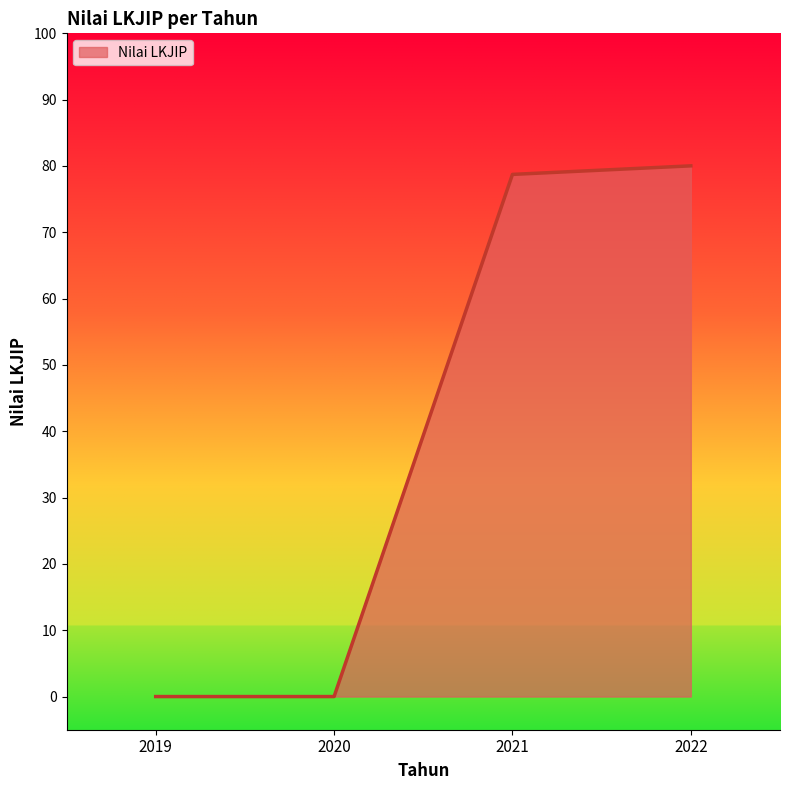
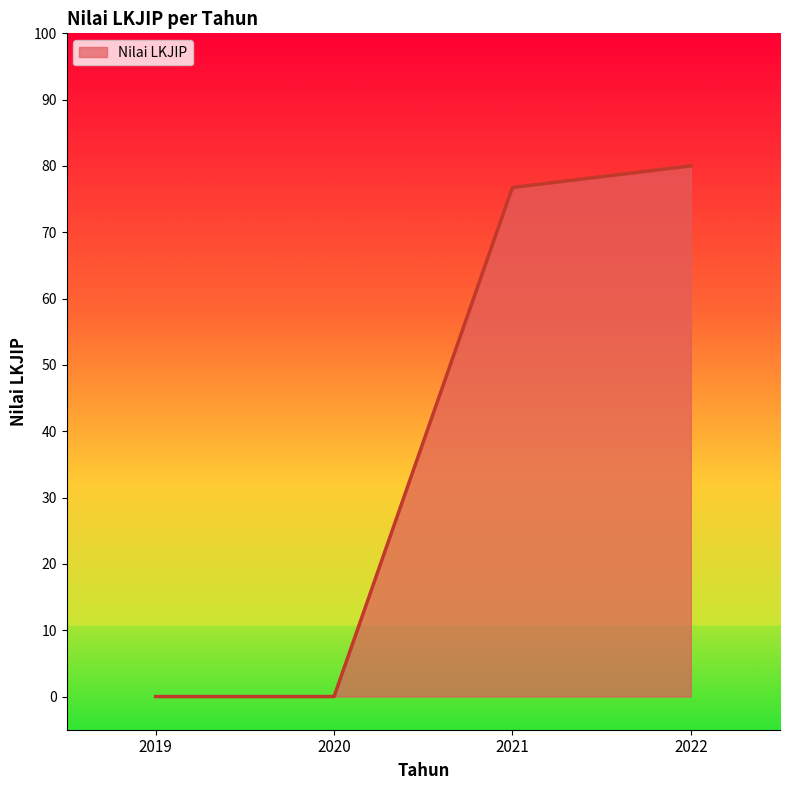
  {
    "2019": 0,
    "2020": 0,
-   "2021": 79,
+   "2021": 77,
    "2022": 80
  }
